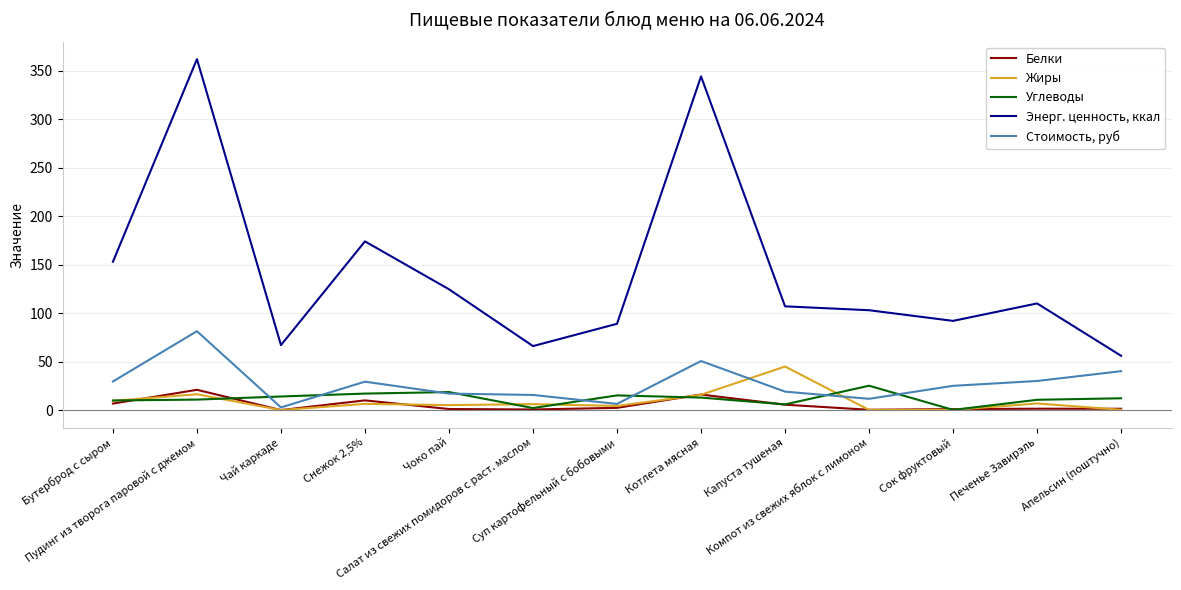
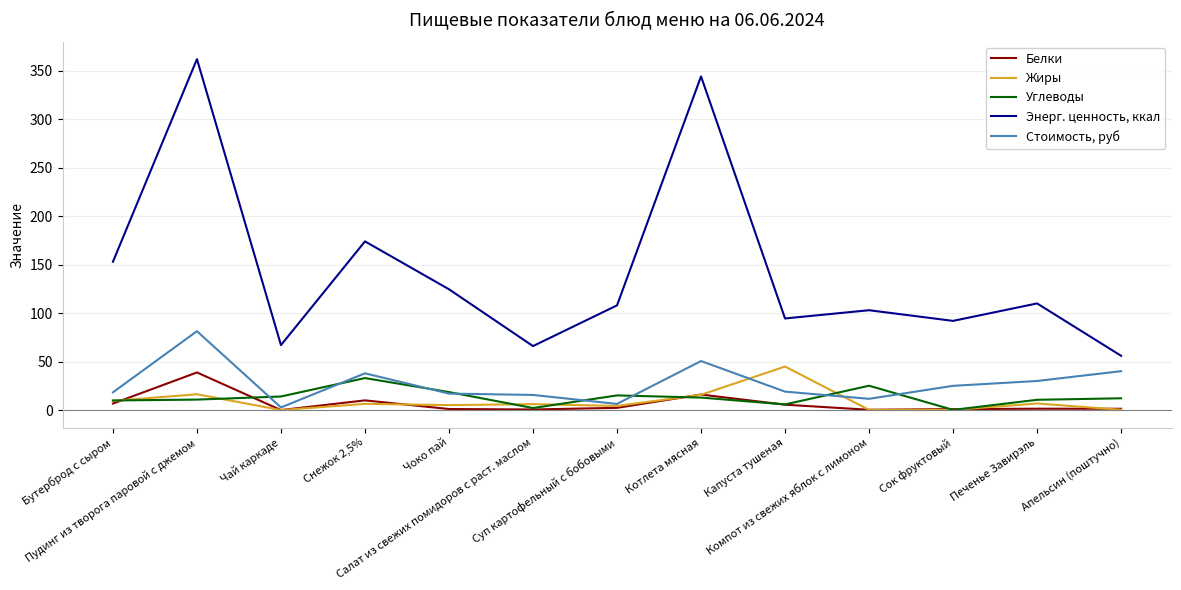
  {
    "Белки": {
      "Бутерброд с сыром": 10,
-     "Пудинг из творога паровой с джемом": 20,
+     "Пудинг из творога паровой с джемом": 40,
      "Снежок 2,5%": 10,
      "Чоко пай": 0,
      "Печенье Завирэль": 0
    },
    "Жиры": {
      "Пудинг из творога паровой с джемом": 20,
      "Снежок 2,5%": 10,
      "Чоко пай": 10,
      "Салат из свежих помидоров с раст. маслом": 10,
      "Капуста тушеная": 40,
      "Печенье Завирэль": 10
    },
    "Углеводы": {
      "Пудинг из творога паровой с джемом": 10,
      "Чай каркаде": 10,
-     "Снежок 2,5%": 20,
+     "Снежок 2,5%": 30,
      "Суп картофельный с бобовыми": 20,
      "Котлета мясная": 10,
      "Компот из свежих яблок с лимоном": 30,
      "Печенье Завирэль": 10,
      "Апельсин (поштучно)": 10
    },
    "Энерг. ценность, ккал": {
      "Бутерброд с сыром": 150,
      "Пудинг из творога паровой с джемом": 360,
      "Чай каркаде": 70,
      "Снежок 2,5%": 170,
      "Чоко пай": 120,
      "Салат из свежих помидоров с раст. маслом": 70,
-     "Суп картофельный с бобовыми": 90,
+     "Суп картофельный с бобовыми": 110,
      "Котлета мясная": 340,
-     "Капуста тушеная": 110,
+     "Капуста тушеная": 90,
      "Компот из свежих яблок с лимоном": 100,
      "Сок фруктовый": 90,
      "Печенье Завирэль": 110,
      "Апельсин (поштучно)": 60
    },
    "Стоимость, руб": {
-     "Бутерброд с сыром": 30,
+     "Бутерброд с сыром": 20,
      "Пудинг из творога паровой с джемом": 80,
      "Чай каркаде": 0,
-     "Снежок 2,5%": 30,
+     "Снежок 2,5%": 40,
      "Салат из свежих помидоров с раст. маслом": 20,
      "Котлета мясная": 50,
      "Капуста тушеная": 20,
      "Компот из свежих яблок с лимоном": 10,
      "Сок фруктовый": 30,
      "Печенье Завирэль": 30,
      "Апельсин (поштучно)": 40
    }
  }
